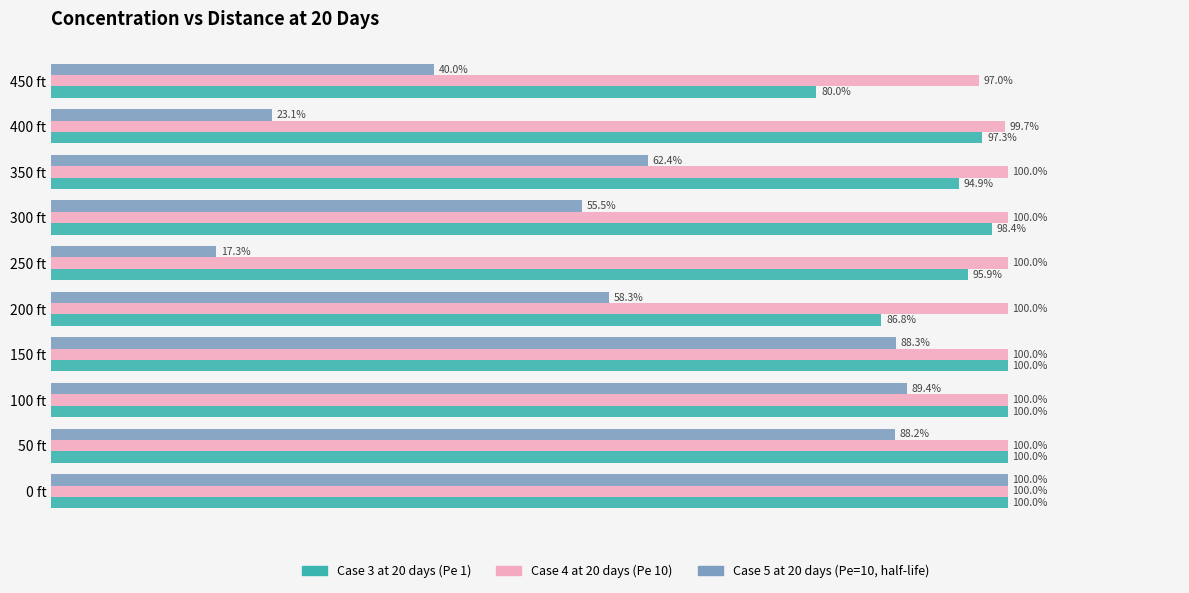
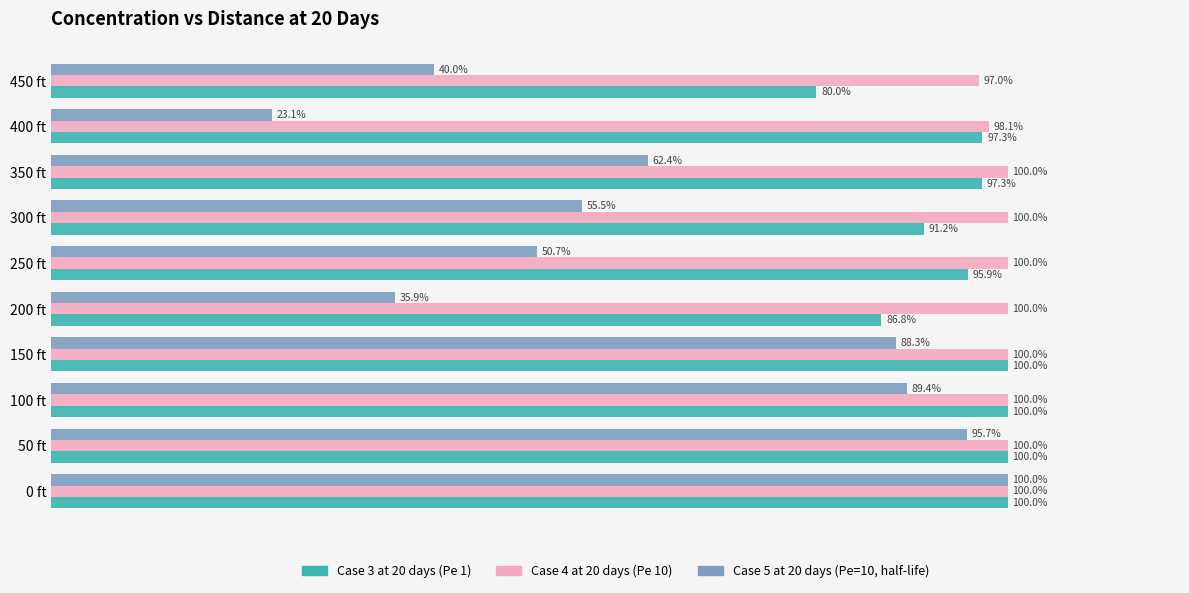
  {
    "Case 3 at 20 days (Pe 1)": {
      "450 ft": "80.0%",
      "400 ft": "97.3%",
-     "350 ft": "94.9%",
-     "300 ft": "98.4%",
+     "350 ft": "97.3%",
+     "300 ft": "91.2%",
      "250 ft": "95.9%",
      "200 ft": "86.8%",
      "150 ft": "100.0%",
      "100 ft": "100.0%",
      "50 ft": "100.0%",
      "0 ft": "100.0%"
    },
    "Case 4 at 20 days (Pe 10)": {
      "450 ft": "97.0%",
-     "400 ft": "99.7%",
+     "400 ft": "98.1%",
      "350 ft": "100.0%",
      "300 ft": "100.0%",
      "250 ft": "100.0%",
      "200 ft": "100.0%",
      "150 ft": "100.0%",
      "100 ft": "100.0%",
      "50 ft": "100.0%",
      "0 ft": "100.0%"
    },
    "Case 5 at 20 days (Pe=10, half-life)": {
      "450 ft": "40.0%",
      "400 ft": "23.1%",
      "350 ft": "62.4%",
      "300 ft": "55.5%",
-     "250 ft": "17.3%",
-     "200 ft": "58.3%",
+     "250 ft": "50.7%",
+     "200 ft": "35.9%",
      "150 ft": "88.3%",
      "100 ft": "89.4%",
-     "50 ft": "88.2%",
+     "50 ft": "95.7%",
      "0 ft": "100.0%"
    }
  }
